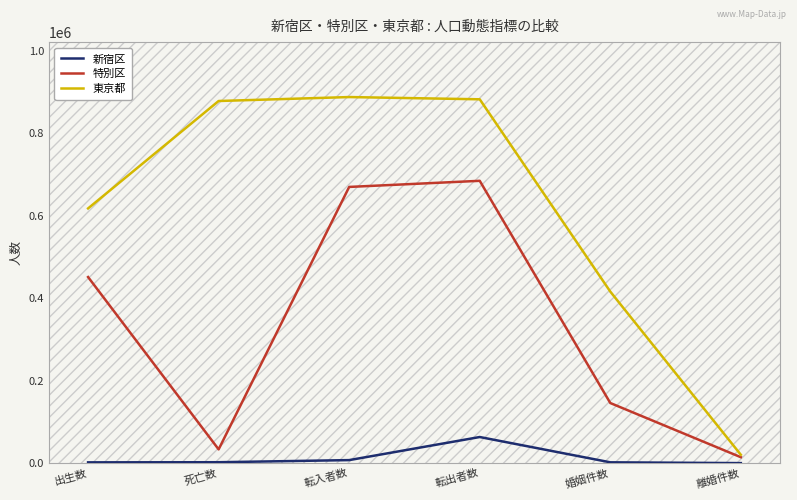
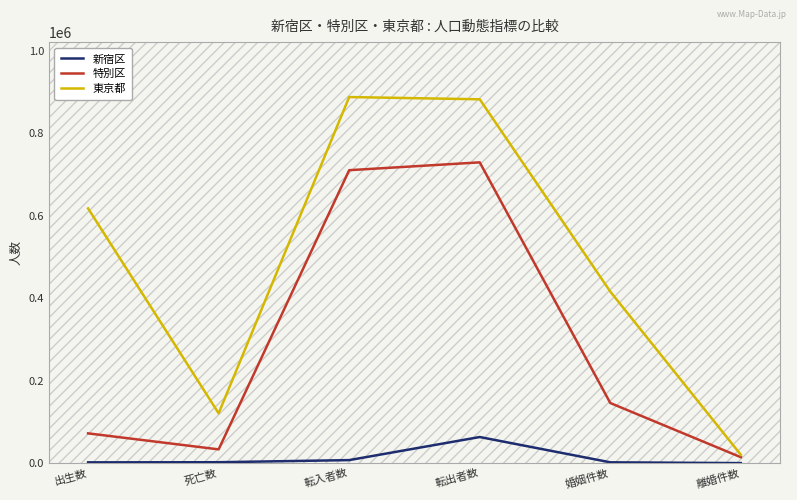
  {
    "新宿区": {
      "出生数": 0,
      "死亡数": 0,
      "転入者数": 10000,
      "転出者数": 60000,
      "婚姻件数": 0,
      "離婚件数": 0
    },
    "特別区": {
-     "出生数": 450000,
+     "出生数": 70000,
      "死亡数": 30000,
-     "転入者数": 670000,
-     "転出者数": 680000,
+     "転入者数": 710000,
+     "転出者数": 730000,
      "婚姻件数": 150000
    },
    "東京都": {
      "出生数": 620000,
-     "死亡数": 880000,
+     "死亡数": 120000,
      "転入者数": 890000,
      "転出者数": 880000,
      "婚姻件数": 420000
    }
  }
